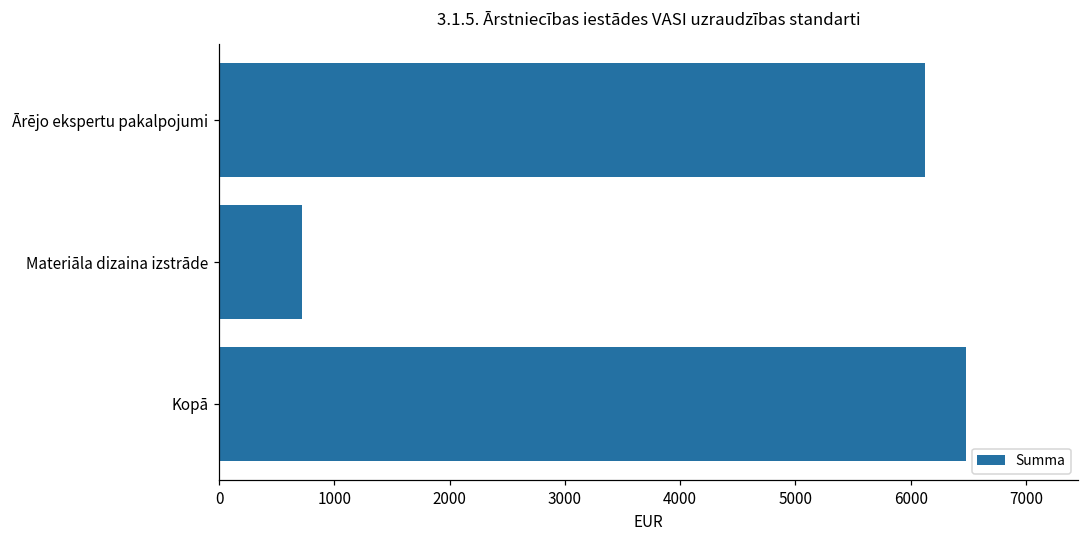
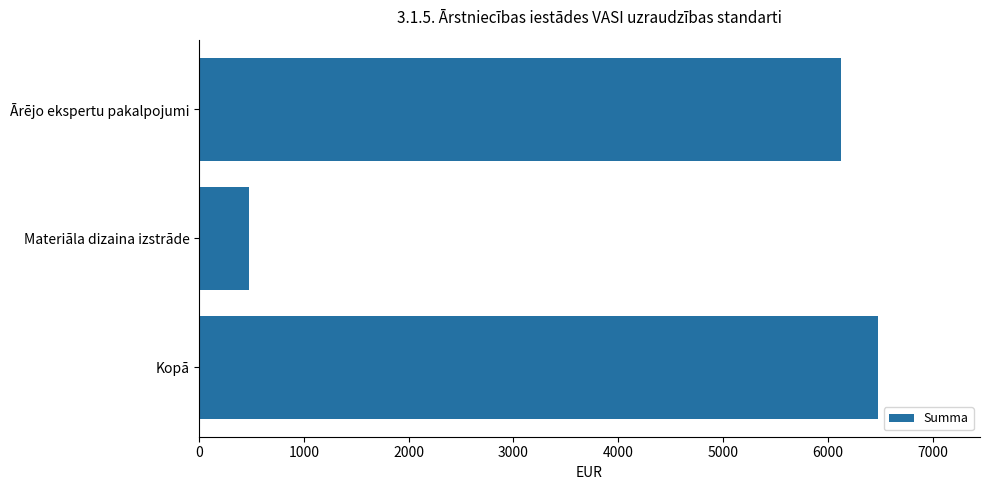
  {
    "Ārējo ekspertu pakalpojumi": 6130,
-   "Materiāla dizaina izstrāde": 720,
+   "Materiāla dizaina izstrāde": 480,
    "Kopā": 6480
  }
